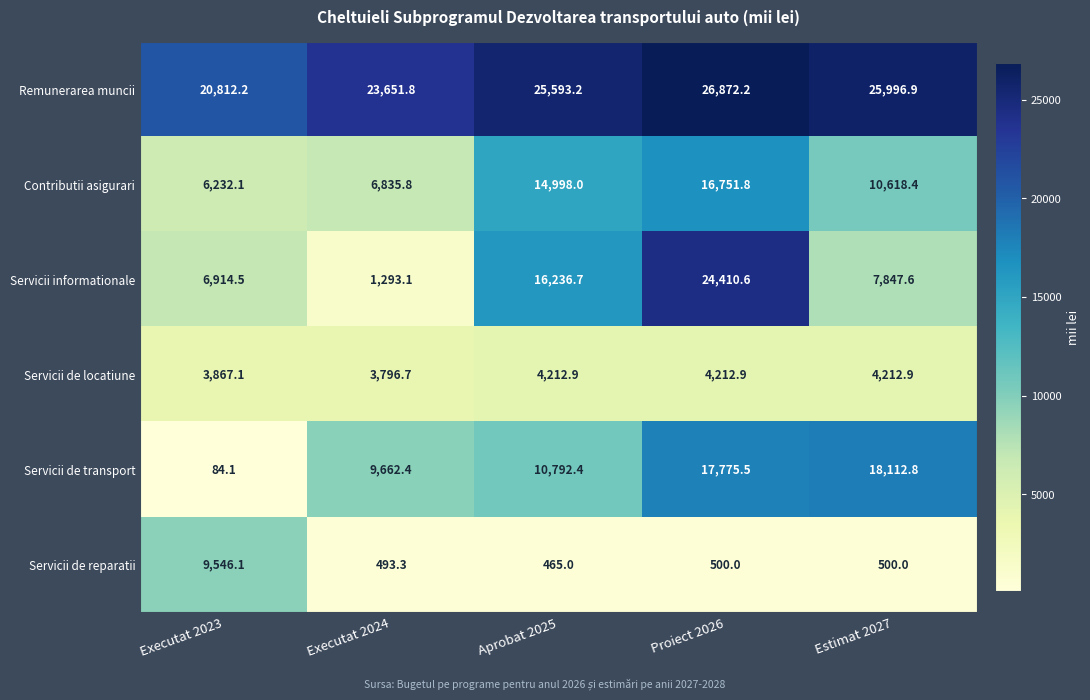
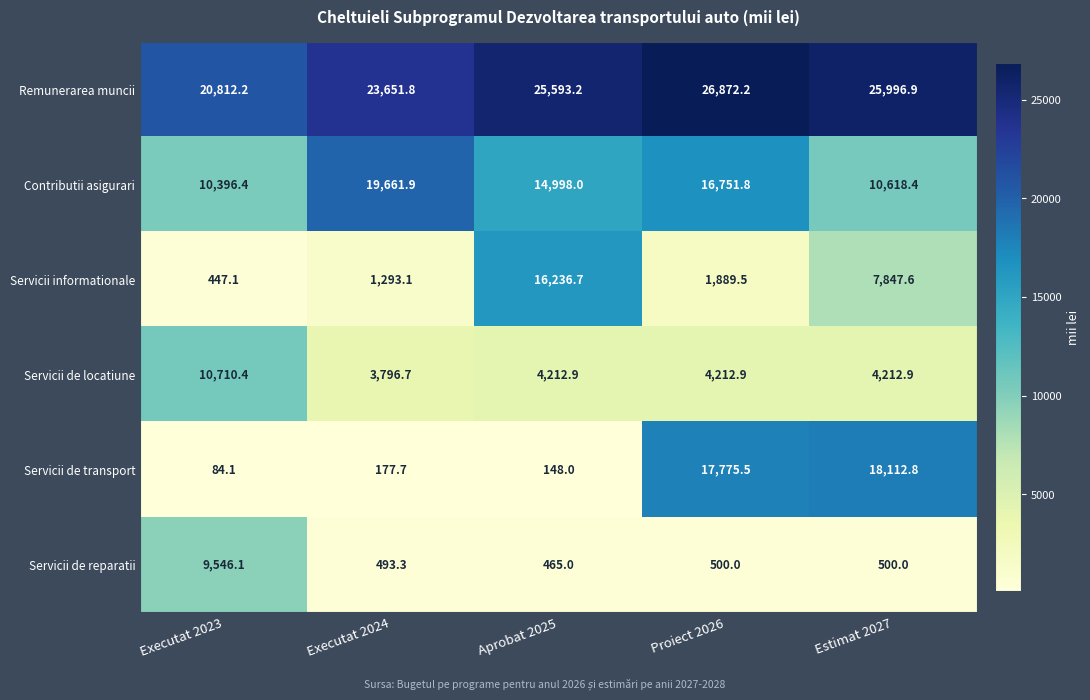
  {
    "Remunerarea muncii": {
      "Executat 2023": "20,812.2",
      "Executat 2024": "23,651.8",
      "Aprobat 2025": "25,593.2",
      "Proiect 2026": "26,872.2",
      "Estimat 2027": "25,996.9"
    },
    "Contributii asigurari": {
-     "Executat 2023": "6,232.1",
-     "Executat 2024": "6,835.8",
+     "Executat 2023": "10,396.4",
+     "Executat 2024": "19,661.9",
      "Aprobat 2025": "14,998.0",
      "Proiect 2026": "16,751.8",
      "Estimat 2027": "10,618.4"
    },
    "Servicii informationale": {
-     "Executat 2023": "6,914.5",
+     "Executat 2023": "447.1",
      "Executat 2024": "1,293.1",
      "Aprobat 2025": "16,236.7",
-     "Proiect 2026": "24,410.6",
+     "Proiect 2026": "1,889.5",
      "Estimat 2027": "7,847.6"
    },
    "Servicii de locatiune": {
-     "Executat 2023": "3,867.1",
+     "Executat 2023": "10,710.4",
      "Executat 2024": "3,796.7",
      "Aprobat 2025": "4,212.9",
      "Proiect 2026": "4,212.9",
      "Estimat 2027": "4,212.9"
    },
    "Servicii de transport": {
      "Executat 2023": "84.1",
-     "Executat 2024": "9,662.4",
-     "Aprobat 2025": "10,792.4",
+     "Executat 2024": "177.7",
+     "Aprobat 2025": "148.0",
      "Proiect 2026": "17,775.5",
      "Estimat 2027": "18,112.8"
    },
    "Servicii de reparatii": {
      "Executat 2023": "9,546.1",
      "Executat 2024": "493.3",
      "Aprobat 2025": "465.0",
      "Proiect 2026": "500.0",
      "Estimat 2027": "500.0"
    }
  }
